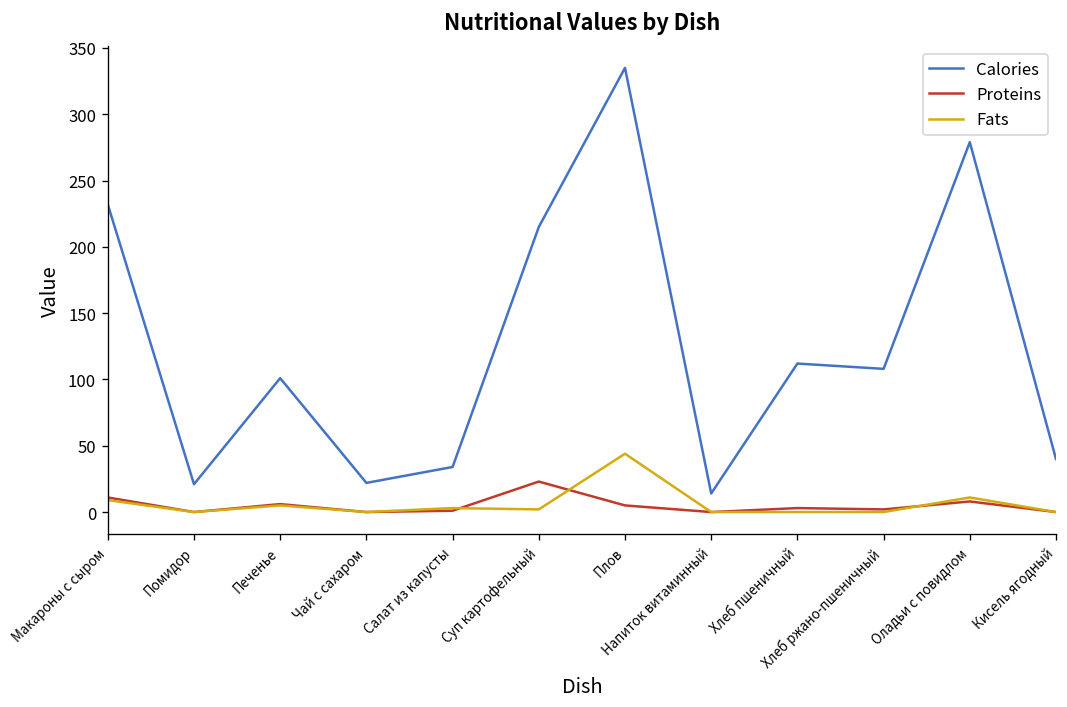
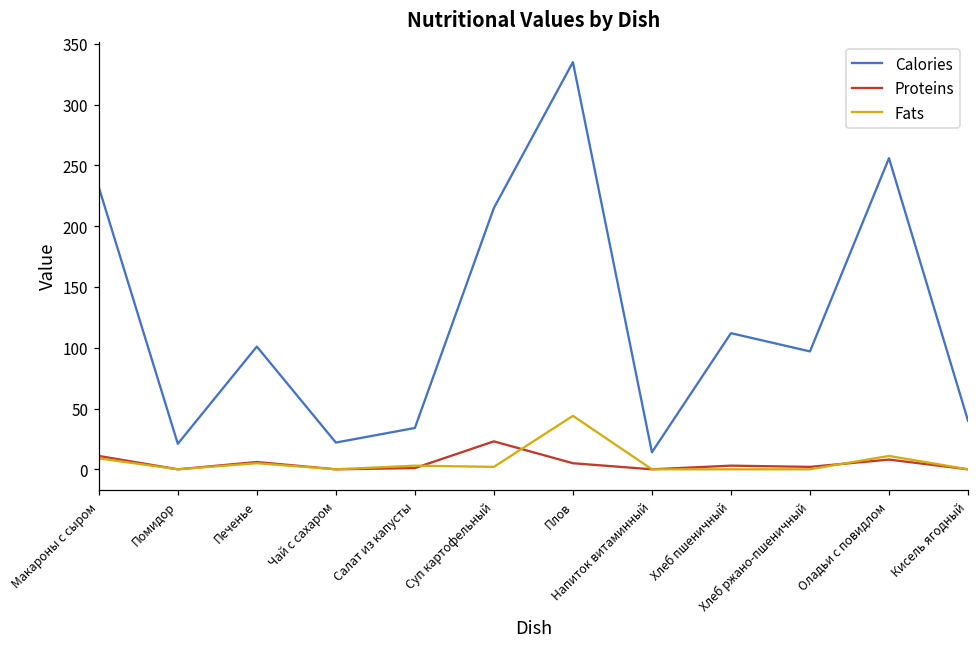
  {
    "Calories": {
      "Макароны с сыром": 232,
      "Помидор": 21,
      "Печенье": 101,
      "Чай с сахаром": 22,
      "Салат из капусты": 34,
      "Суп картофельный": 215,
      "Плов": 335,
      "Напиток витаминный": 14,
      "Хлеб пшеничный": 112,
-     "Хлеб ржано-пшеничный": 108,
-     "Оладьи с повидлом": 279,
+     "Хлеб ржано-пшеничный": 97,
+     "Оладьи с повидлом": 256,
      "Кисель ягодный": 40
    },
    "Proteins": {
      "Суп картофельный": 23,
      "Плов": 5,
      "Хлеб пшеничный": 3,
      "Оладьи с повидлом": 8
    },
    "Fats": {
      "Суп картофельный": 2,
      "Плов": 44,
      "Хлеб пшеничный": 0,
      "Оладьи с повидлом": 11
    }
  }
